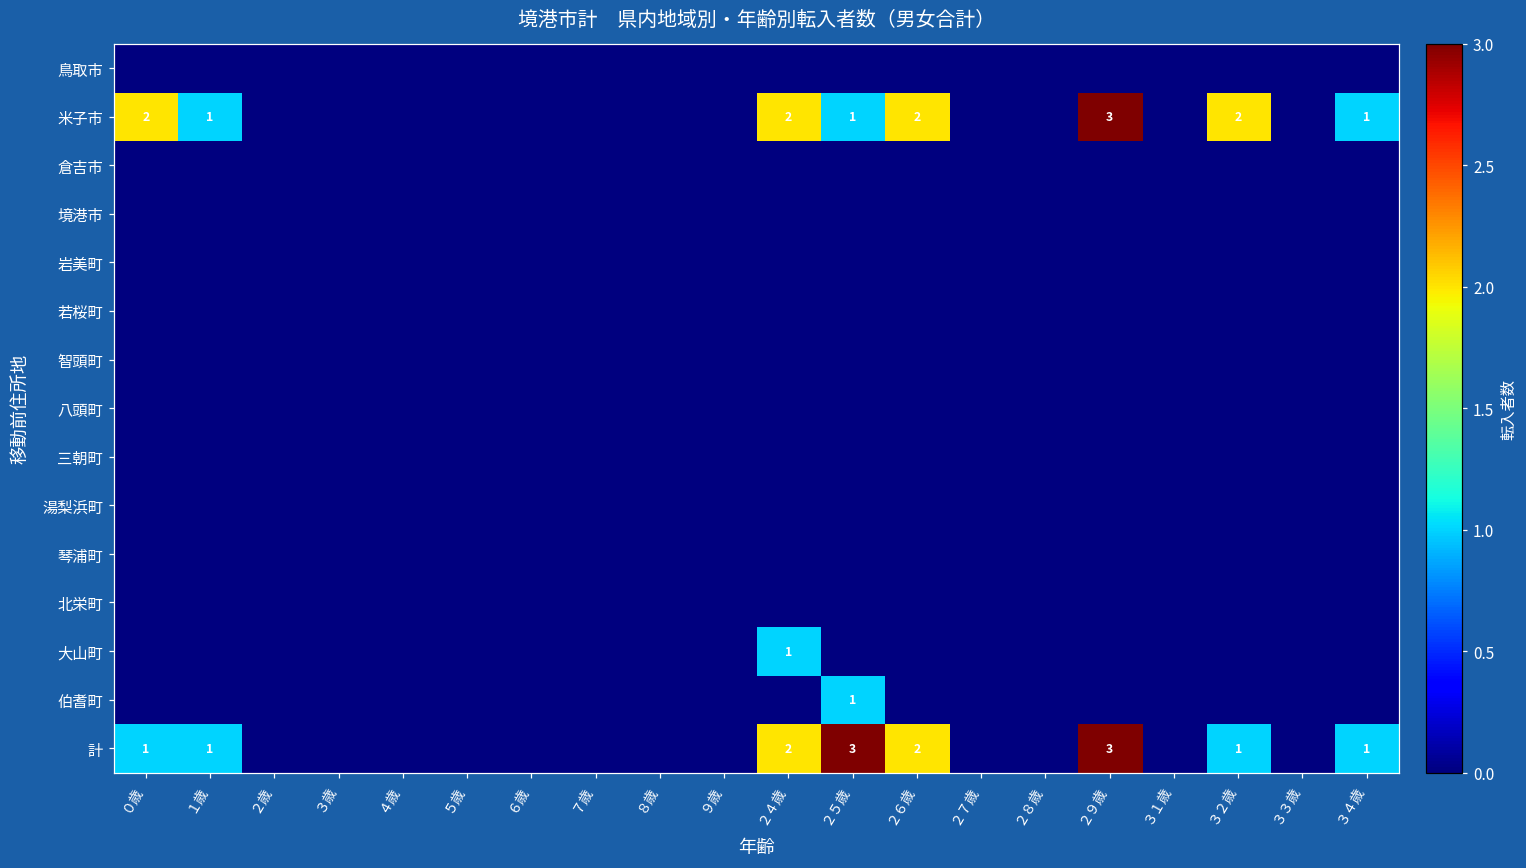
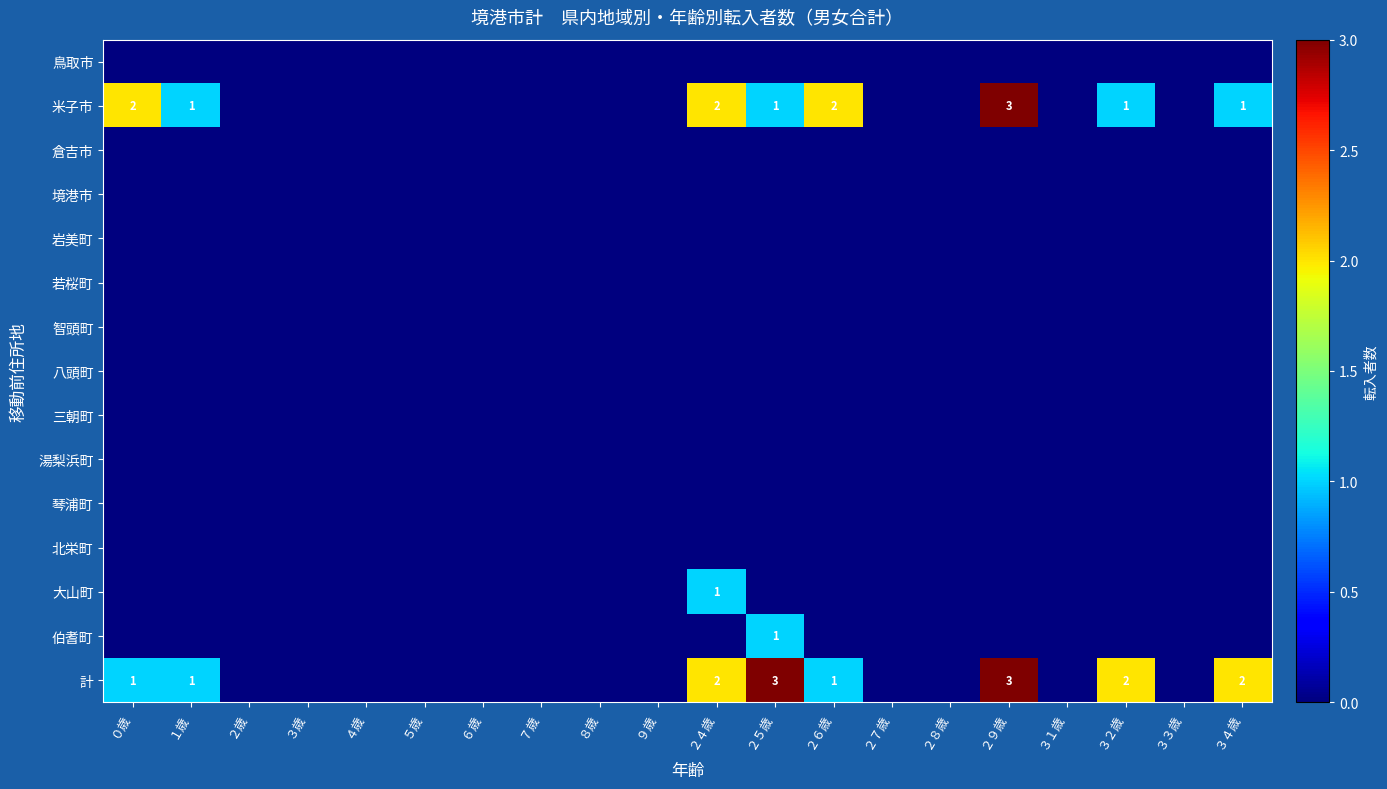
  {
    "米子市": {
      "０歳": 2,
      "１歳": 1,
      "２４歳": 2,
      "２５歳": 1,
      "２６歳": 2,
      "２９歳": 3,
-     "３２歳": 2,
+     "３２歳": 1,
      "３４歳": 1
    },
    "大山町": {
      "２４歳": 1
    },
    "伯耆町": {
      "２５歳": 1
    },
    "計": {
      "０歳": 1,
      "１歳": 1,
      "２４歳": 2,
      "２５歳": 3,
-     "２６歳": 2,
+     "２６歳": 1,
      "２９歳": 3,
-     "３２歳": 1,
-     "３４歳": 1
+     "３２歳": 2,
+     "３４歳": 2
    }
  }
